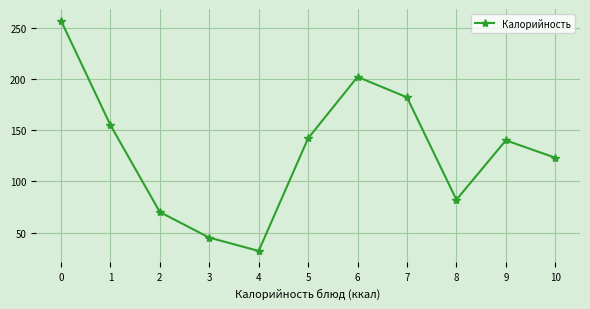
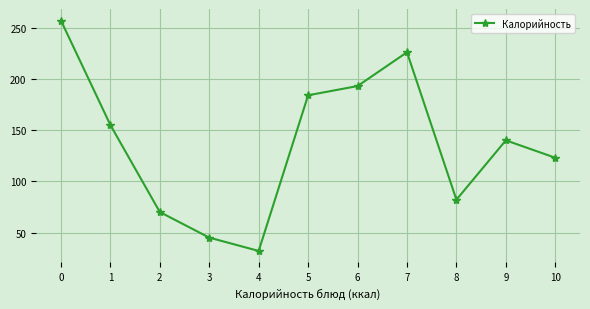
  {
    "0": 257,
    "1": 155,
    "2": 70,
    "3": 45,
    "4": 32,
-   "5": 142,
-   "6": 202,
-   "7": 182,
+   "5": 184,
+   "6": 193,
+   "7": 226,
    "8": 82,
    "9": 140,
    "10": 123
  }
